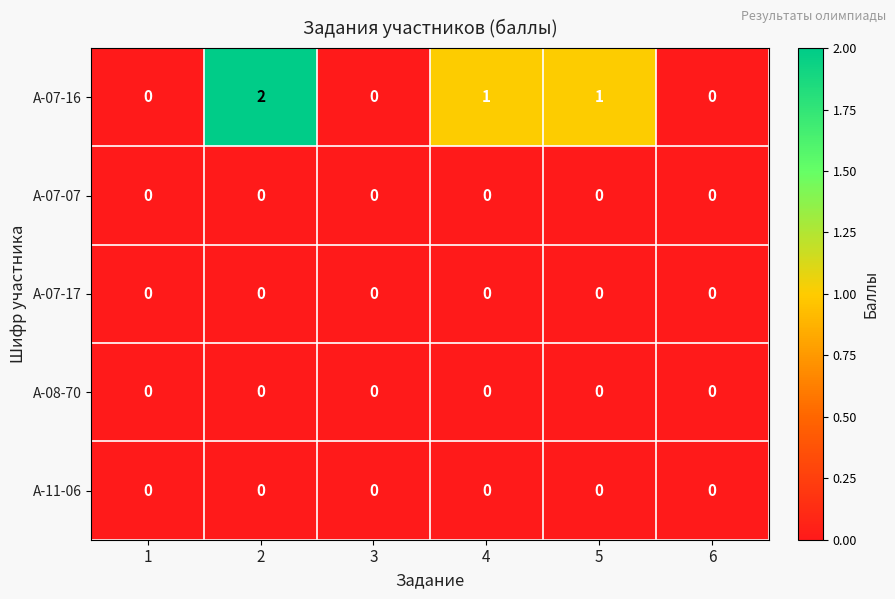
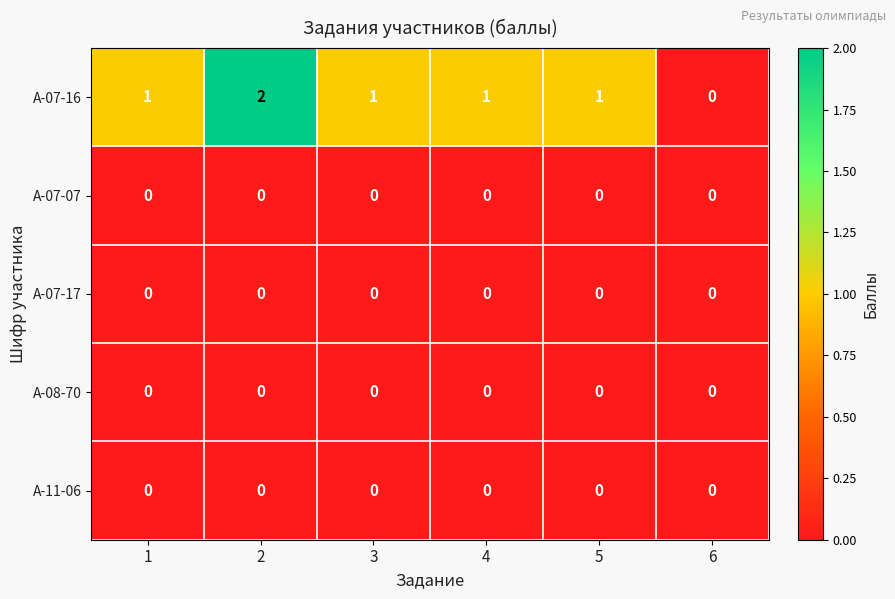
  {
    "А-07-16": {
-     "1": 0,
+     "1": 1,
      "2": 2,
-     "3": 0,
+     "3": 1,
      "4": 1,
      "5": 1,
      "6": 0
    },
    "А-07-07": {
      "1": 0,
      "2": 0,
      "3": 0,
      "4": 0,
      "5": 0,
      "6": 0
    },
    "А-07-17": {
      "1": 0,
      "2": 0,
      "3": 0,
      "4": 0,
      "5": 0,
      "6": 0
    },
    "А-08-70": {
      "1": 0,
      "2": 0,
      "3": 0,
      "4": 0,
      "5": 0,
      "6": 0
    },
    "А-11-06": {
      "1": 0,
      "2": 0,
      "3": 0,
      "4": 0,
      "5": 0,
      "6": 0
    }
  }
